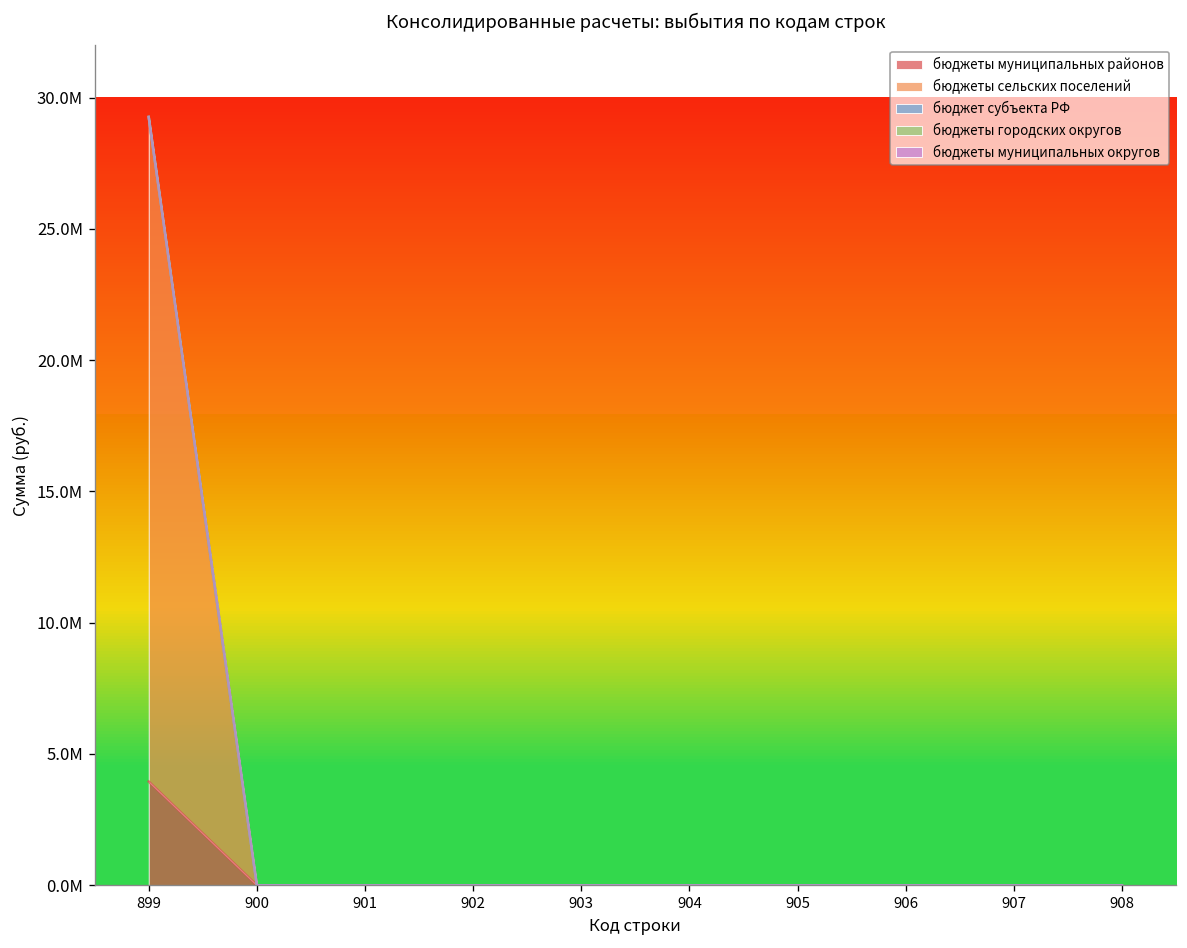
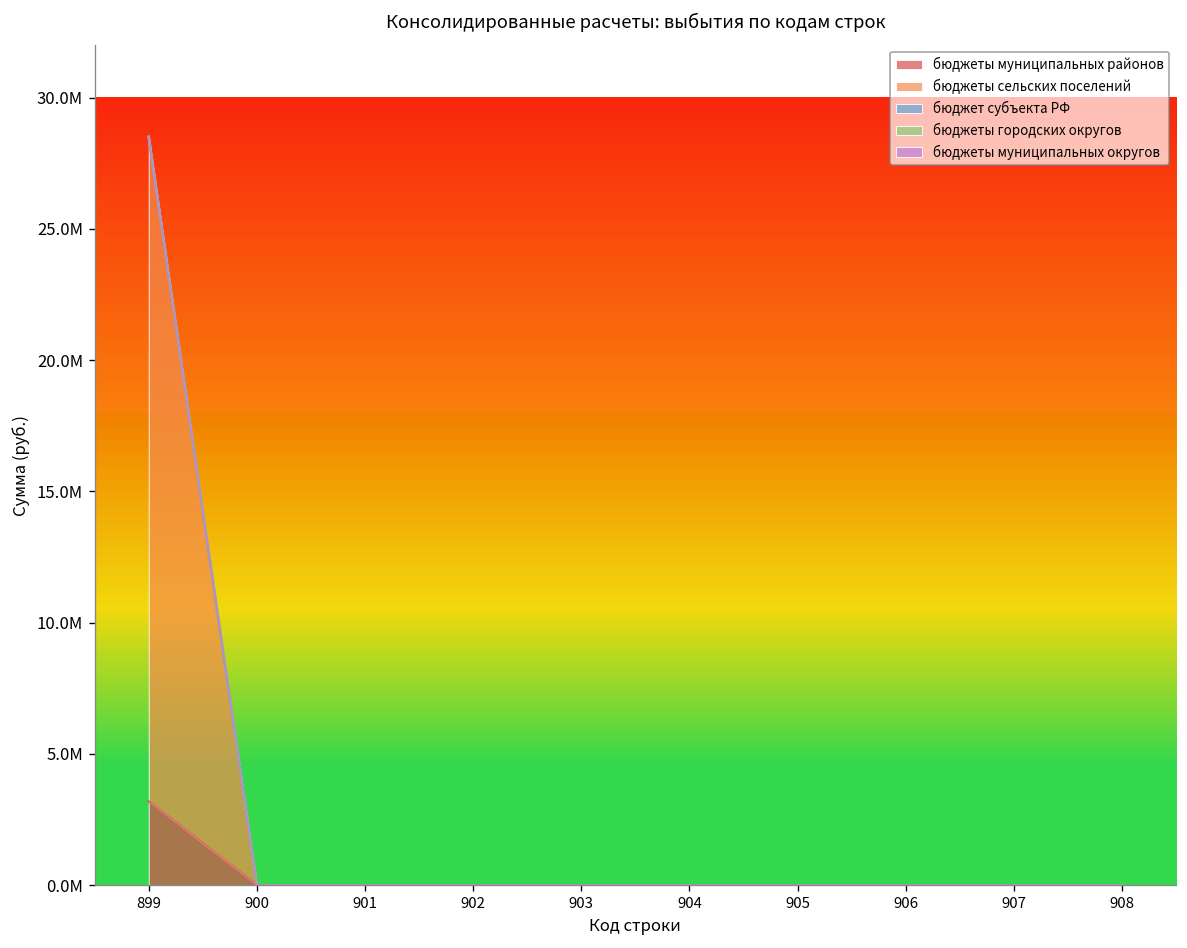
  {
    "бюджеты муниципальных районов": {
-     "899": 4000000
+     "899": 3200000
    }
  }
